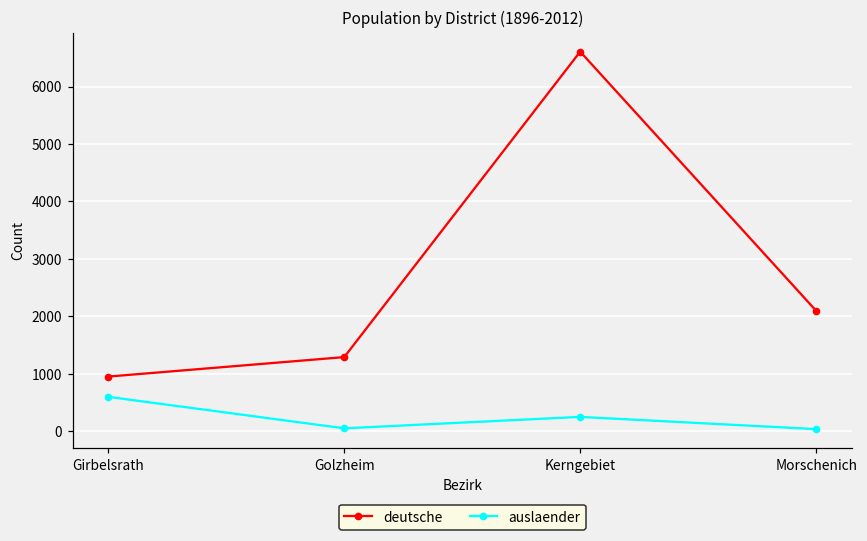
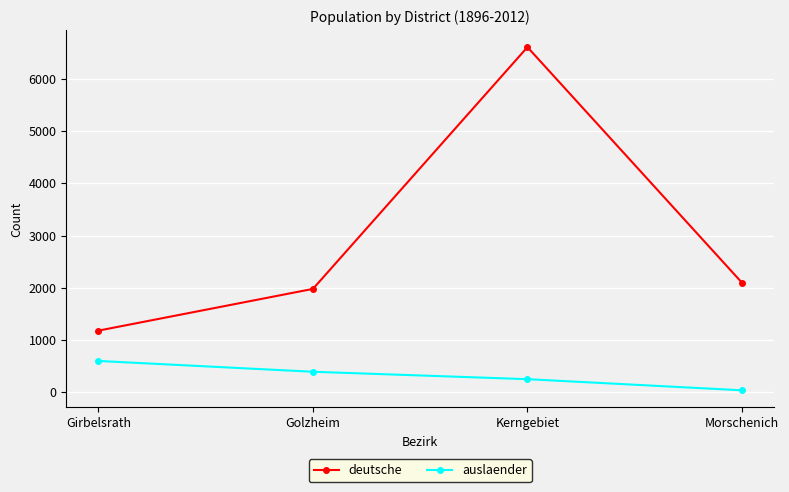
  {
    "deutsche": {
-     "Girbelsrath": 1000,
-     "Golzheim": 1300,
+     "Girbelsrath": 1200,
+     "Golzheim": 2000,
      "Kerngebiet": 6600,
      "Morschenich": 2100
    },
    "auslaender": {
      "Girbelsrath": 600,
-     "Golzheim": 100,
+     "Golzheim": 400,
      "Kerngebiet": 200,
      "Morschenich": 0
    }
  }
